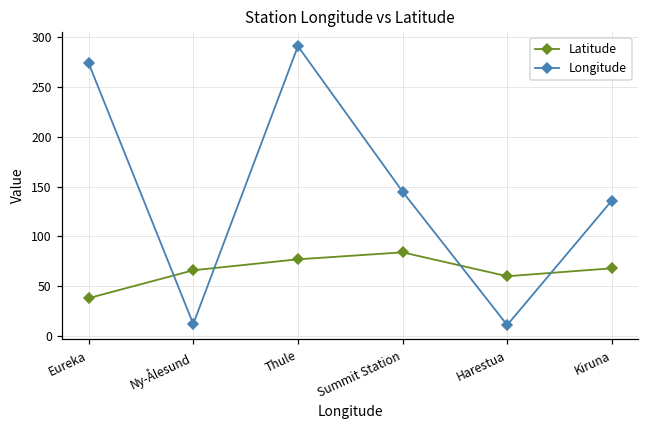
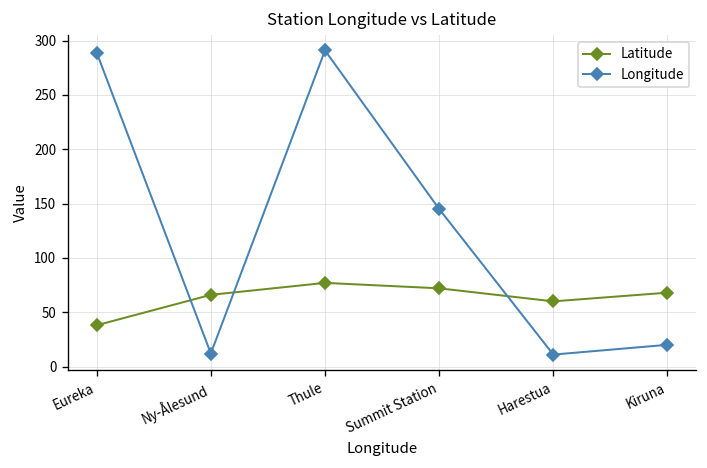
  {
    "Latitude": {
      "Eureka": 40,
      "Ny-Ålesund": 70,
      "Thule": 80,
-     "Summit Station": 80,
+     "Summit Station": 70,
      "Harestua": 60,
      "Kiruna": 70
    },
    "Longitude": {
-     "Eureka": 270,
+     "Eureka": 290,
      "Ny-Ålesund": 10,
      "Thule": 290,
      "Summit Station": 150,
      "Harestua": 10,
-     "Kiruna": 140
+     "Kiruna": 20
    }
  }
